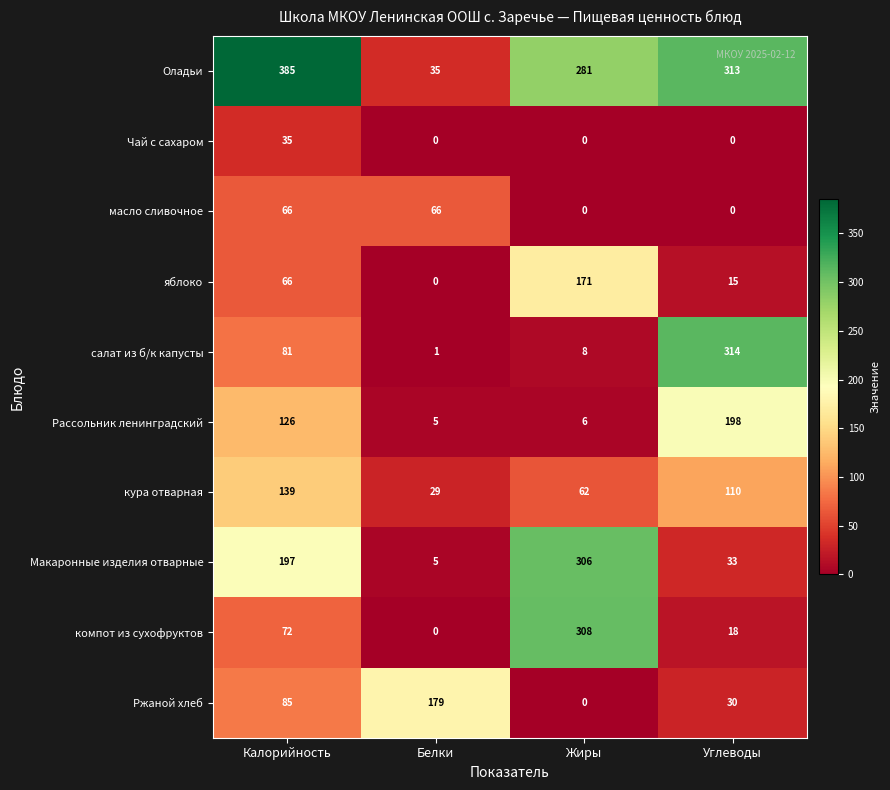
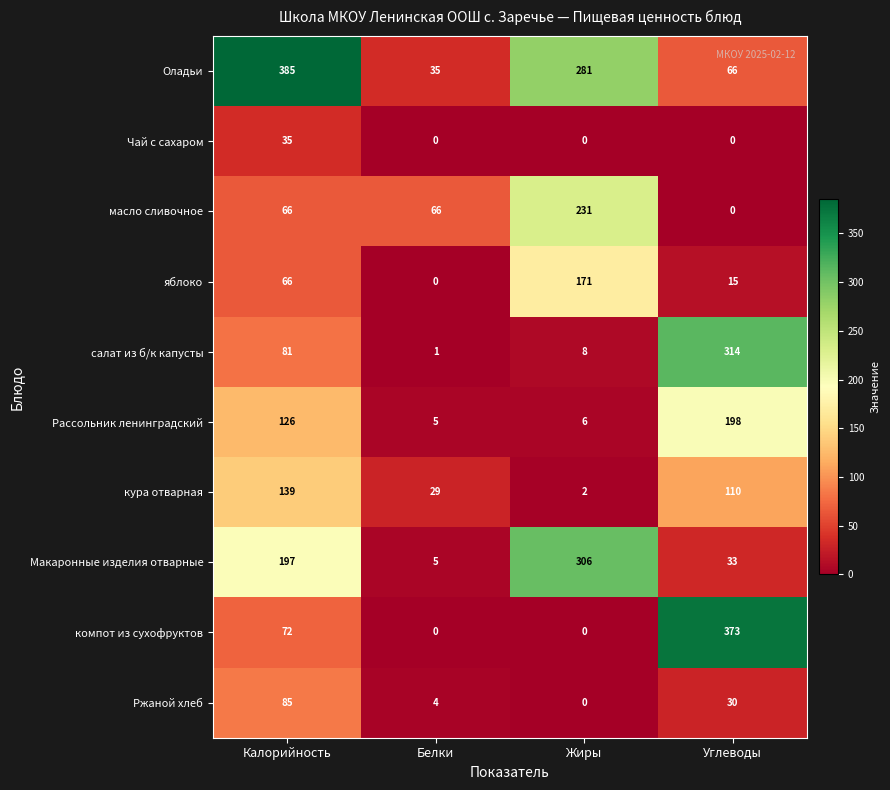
  {
    "Оладьи": {
      "Калорийность": 385,
      "Белки": 35,
      "Жиры": 281,
-     "Углеводы": 313
+     "Углеводы": 66
    },
    "Чай с сахаром": {
      "Калорийность": 35,
      "Белки": 0,
      "Жиры": 0,
      "Углеводы": 0
    },
    "масло сливочное": {
      "Калорийность": 66,
      "Белки": 66,
-     "Жиры": 0,
+     "Жиры": 231,
      "Углеводы": 0
    },
    "яблоко": {
      "Калорийность": 66,
      "Белки": 0,
      "Жиры": 171,
      "Углеводы": 15
    },
    "салат из б/к капусты": {
      "Калорийность": 81,
      "Белки": 1,
      "Жиры": 8,
      "Углеводы": 314
    },
    "Рассольник ленинградский": {
      "Калорийность": 126,
      "Белки": 5,
      "Жиры": 6,
      "Углеводы": 198
    },
    "кура отварная": {
      "Калорийность": 139,
      "Белки": 29,
-     "Жиры": 62,
+     "Жиры": 2,
      "Углеводы": 110
    },
    "Макаронные изделия отварные": {
      "Калорийность": 197,
      "Белки": 5,
      "Жиры": 306,
      "Углеводы": 33
    },
    "компот из сухофруктов": {
      "Калорийность": 72,
      "Белки": 0,
-     "Жиры": 308,
-     "Углеводы": 18
+     "Жиры": 0,
+     "Углеводы": 373
    },
    "Ржаной хлеб": {
      "Калорийность": 85,
-     "Белки": 179,
+     "Белки": 4,
      "Жиры": 0,
      "Углеводы": 30
    }
  }
